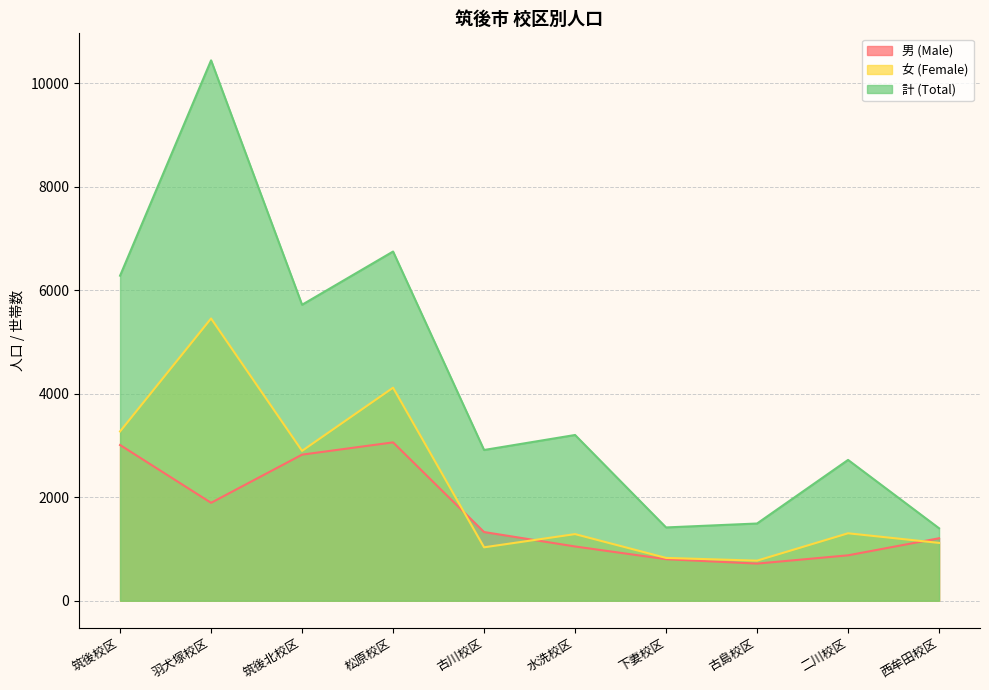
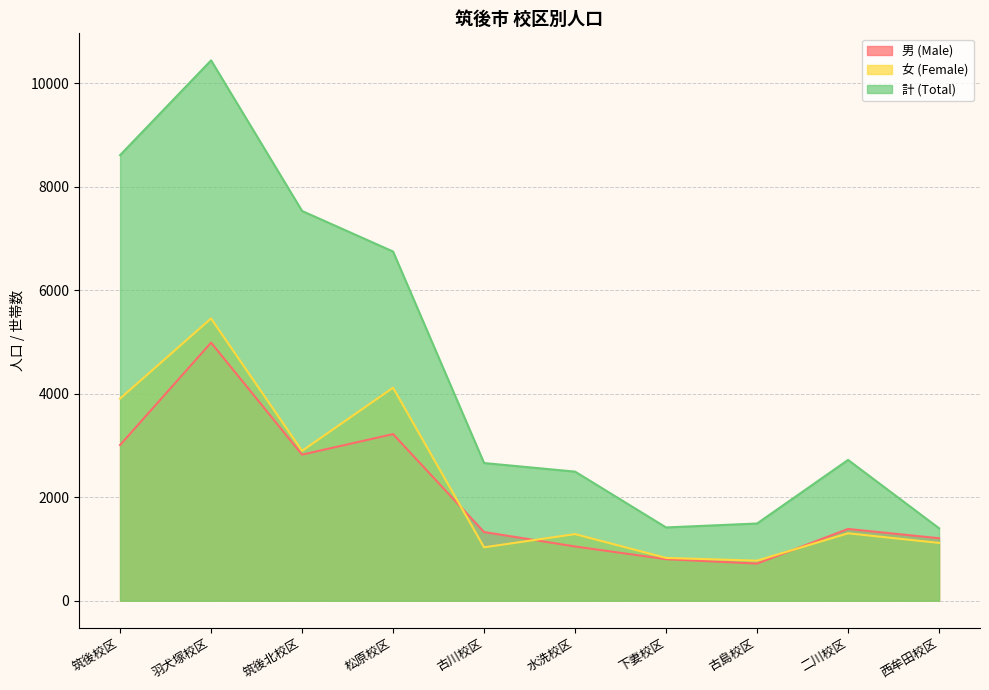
  {
    "男 (Male)": {
      "筑後校区": 3000,
-     "羽犬塚校区": 1900,
+     "羽犬塚校区": 5000,
      "筑後北校区": 2800,
-     "松原校区": 3100,
+     "松原校区": 3200,
      "古川校区": 1300,
      "水洗校区": 1000,
      "古島校区": 700,
-     "二川校区": 900,
+     "二川校区": 1400,
      "西牟田校区": 1200
    },
    "女 (Female)": {
-     "筑後校区": 3300,
+     "筑後校区": 3900,
      "羽犬塚校区": 5500,
      "筑後北校区": 2900,
      "松原校区": 4100,
      "古川校区": 1000,
      "水洗校区": 1300,
      "古島校区": 800,
      "二川校区": 1300,
      "西牟田校区": 1100
    },
    "計 (Total)": {
-     "筑後校区": 6300,
+     "筑後校区": 8600,
      "羽犬塚校区": 10400,
-     "筑後北校区": 5700,
+     "筑後北校区": 7500,
      "松原校区": 6800,
-     "古川校区": 2900,
-     "水洗校区": 3200,
+     "古川校区": 2700,
+     "水洗校区": 2500,
      "下妻校区": 1400,
      "古島校区": 1500,
      "二川校区": 2700,
      "西牟田校区": 1400
    }
  }
